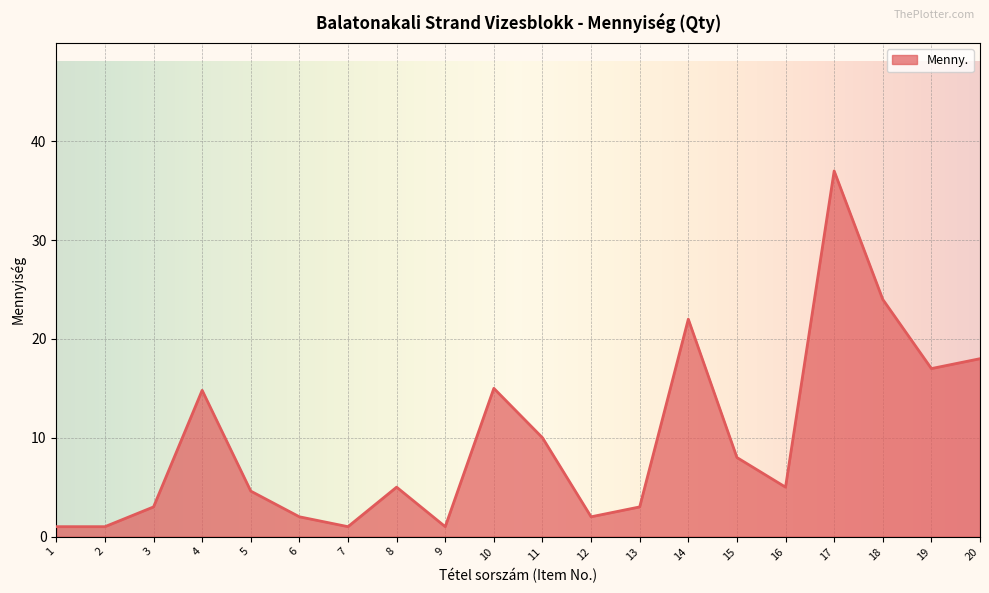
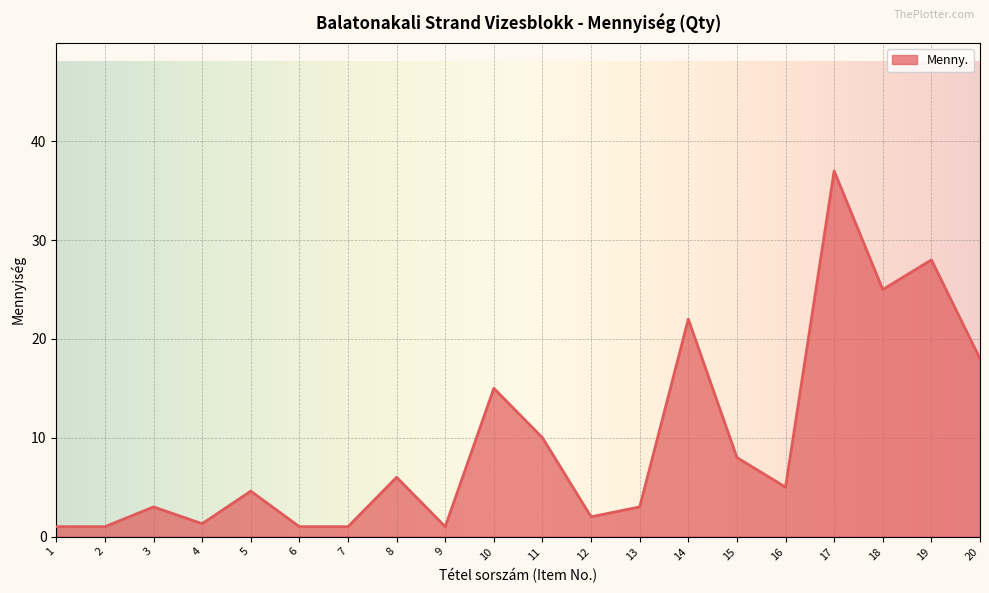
  {
    "1": 1,
    "2": 1,
    "3": 3,
-   "4": 15,
+   "4": 1,
    "5": 5,
-   "6": 2,
+   "6": 1,
    "7": 1,
-   "8": 5,
+   "8": 6,
    "9": 1,
    "10": 15,
    "11": 10,
    "12": 2,
    "13": 3,
    "14": 22,
    "15": 8,
    "16": 5,
    "17": 37,
-   "18": 24,
-   "19": 17,
+   "18": 25,
+   "19": 28,
    "20": 18
  }
